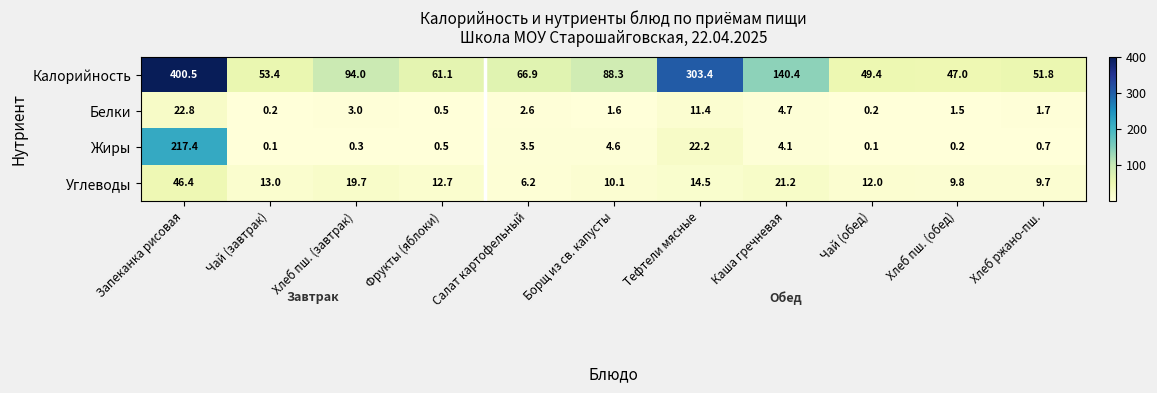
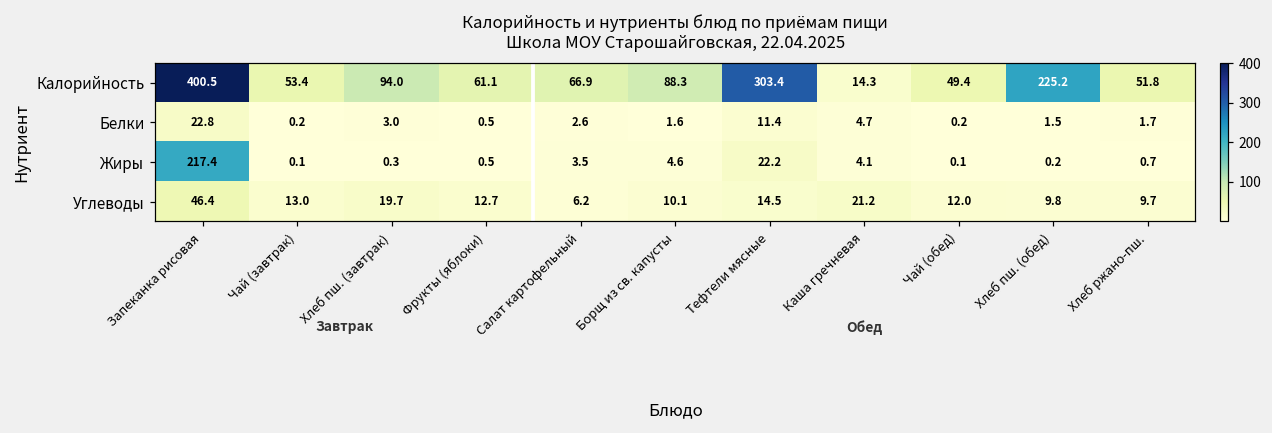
  {
    "Калорийность": {
      "Запеканка рисовая": 400.5,
      "Чай (завтрак)": 53.4,
      "Хлеб пш. (завтрак)": 94.0,
      "Фрукты (яблоки)": 61.1,
      "Салат картофельный": 66.9,
      "Борщ из св. капусты": 88.3,
      "Тефтели мясные": 303.4,
-     "Каша гречневая": 140.4,
+     "Каша гречневая": 14.3,
      "Чай (обед)": 49.4,
-     "Хлеб пш. (обед)": 47.0,
+     "Хлеб пш. (обед)": 225.2,
      "Хлеб ржано-пш.": 51.8
    },
    "Белки": {
      "Запеканка рисовая": 22.8,
      "Чай (завтрак)": 0.2,
      "Хлеб пш. (завтрак)": 3.0,
      "Фрукты (яблоки)": 0.5,
      "Салат картофельный": 2.6,
      "Борщ из св. капусты": 1.6,
      "Тефтели мясные": 11.4,
      "Каша гречневая": 4.7,
      "Чай (обед)": 0.2,
      "Хлеб пш. (обед)": 1.5,
      "Хлеб ржано-пш.": 1.7
    },
    "Жиры": {
      "Запеканка рисовая": 217.4,
      "Чай (завтрак)": 0.1,
      "Хлеб пш. (завтрак)": 0.3,
      "Фрукты (яблоки)": 0.5,
      "Салат картофельный": 3.5,
      "Борщ из св. капусты": 4.6,
      "Тефтели мясные": 22.2,
      "Каша гречневая": 4.1,
      "Чай (обед)": 0.1,
      "Хлеб пш. (обед)": 0.2,
      "Хлеб ржано-пш.": 0.7
    },
    "Углеводы": {
      "Запеканка рисовая": 46.4,
      "Чай (завтрак)": 13.0,
      "Хлеб пш. (завтрак)": 19.7,
      "Фрукты (яблоки)": 12.7,
      "Салат картофельный": 6.2,
      "Борщ из св. капусты": 10.1,
      "Тефтели мясные": 14.5,
      "Каша гречневая": 21.2,
      "Чай (обед)": 12.0,
      "Хлеб пш. (обед)": 9.8,
      "Хлеб ржано-пш.": 9.7
    }
  }
